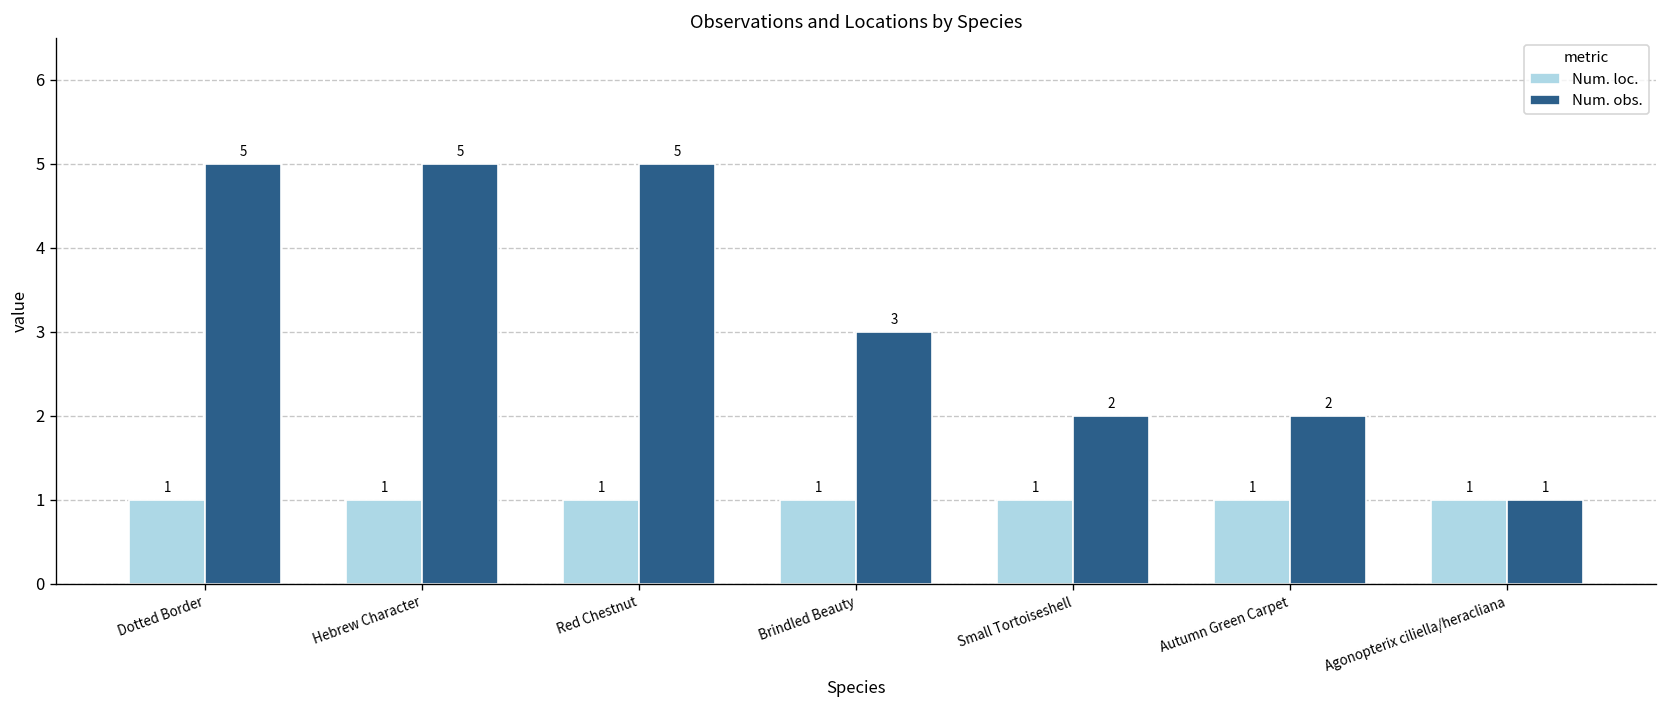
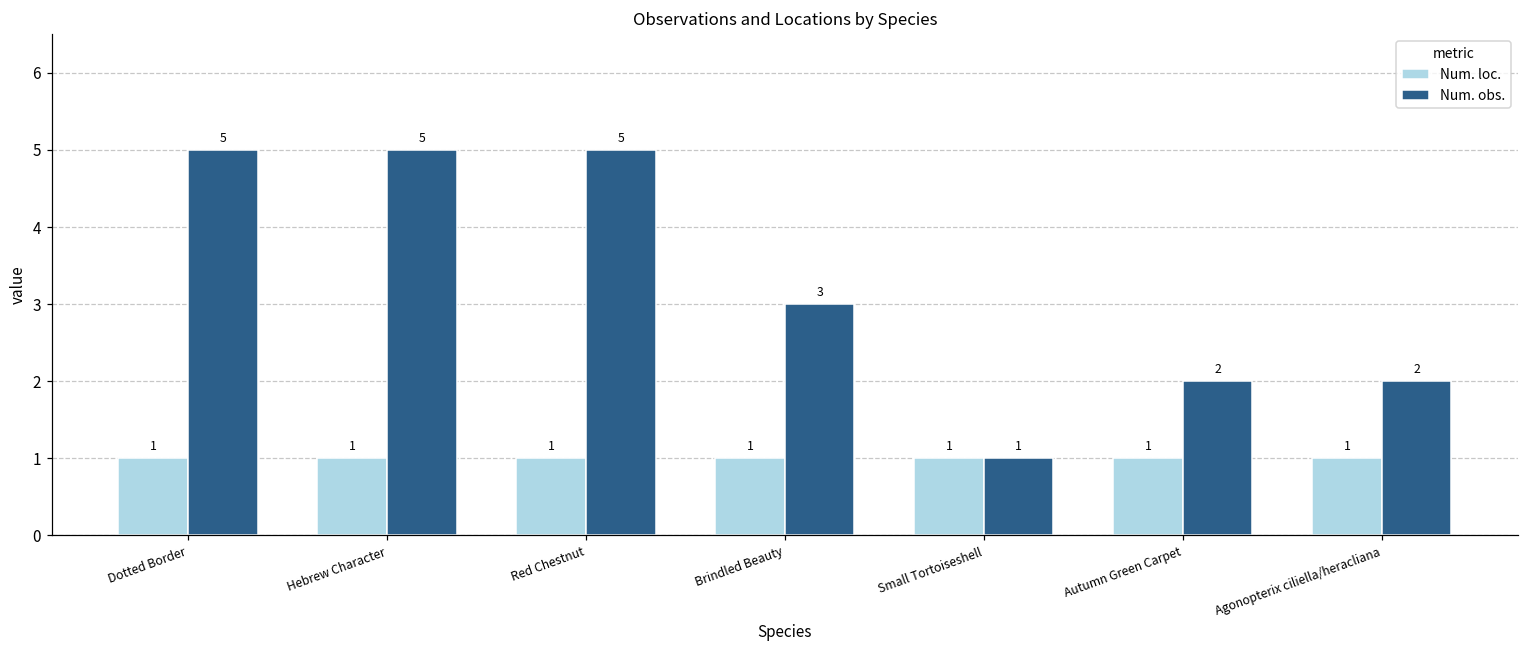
  {
    "Num. loc.": {
      "Dotted Border": 1,
      "Hebrew Character": 1,
      "Red Chestnut": 1,
      "Brindled Beauty": 1,
      "Small Tortoiseshell": 1,
      "Autumn Green Carpet": 1,
      "Agonopterix ciliella/heracliana": 1
    },
    "Num. obs.": {
      "Dotted Border": 5,
      "Hebrew Character": 5,
      "Red Chestnut": 5,
      "Brindled Beauty": 3,
-     "Small Tortoiseshell": 2,
+     "Small Tortoiseshell": 1,
      "Autumn Green Carpet": 2,
-     "Agonopterix ciliella/heracliana": 1
+     "Agonopterix ciliella/heracliana": 2
    }
  }
